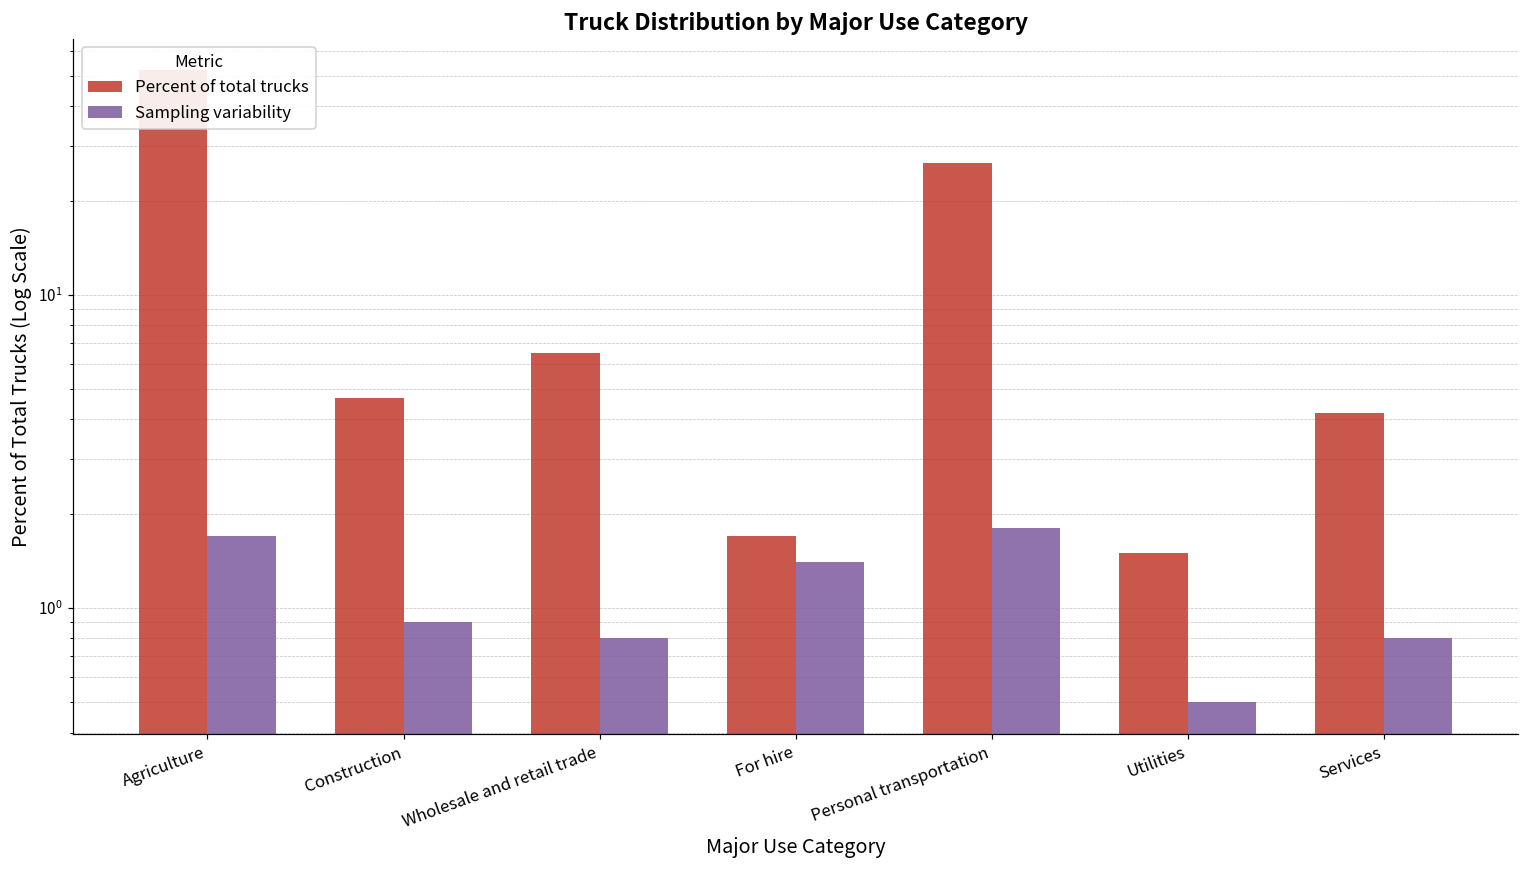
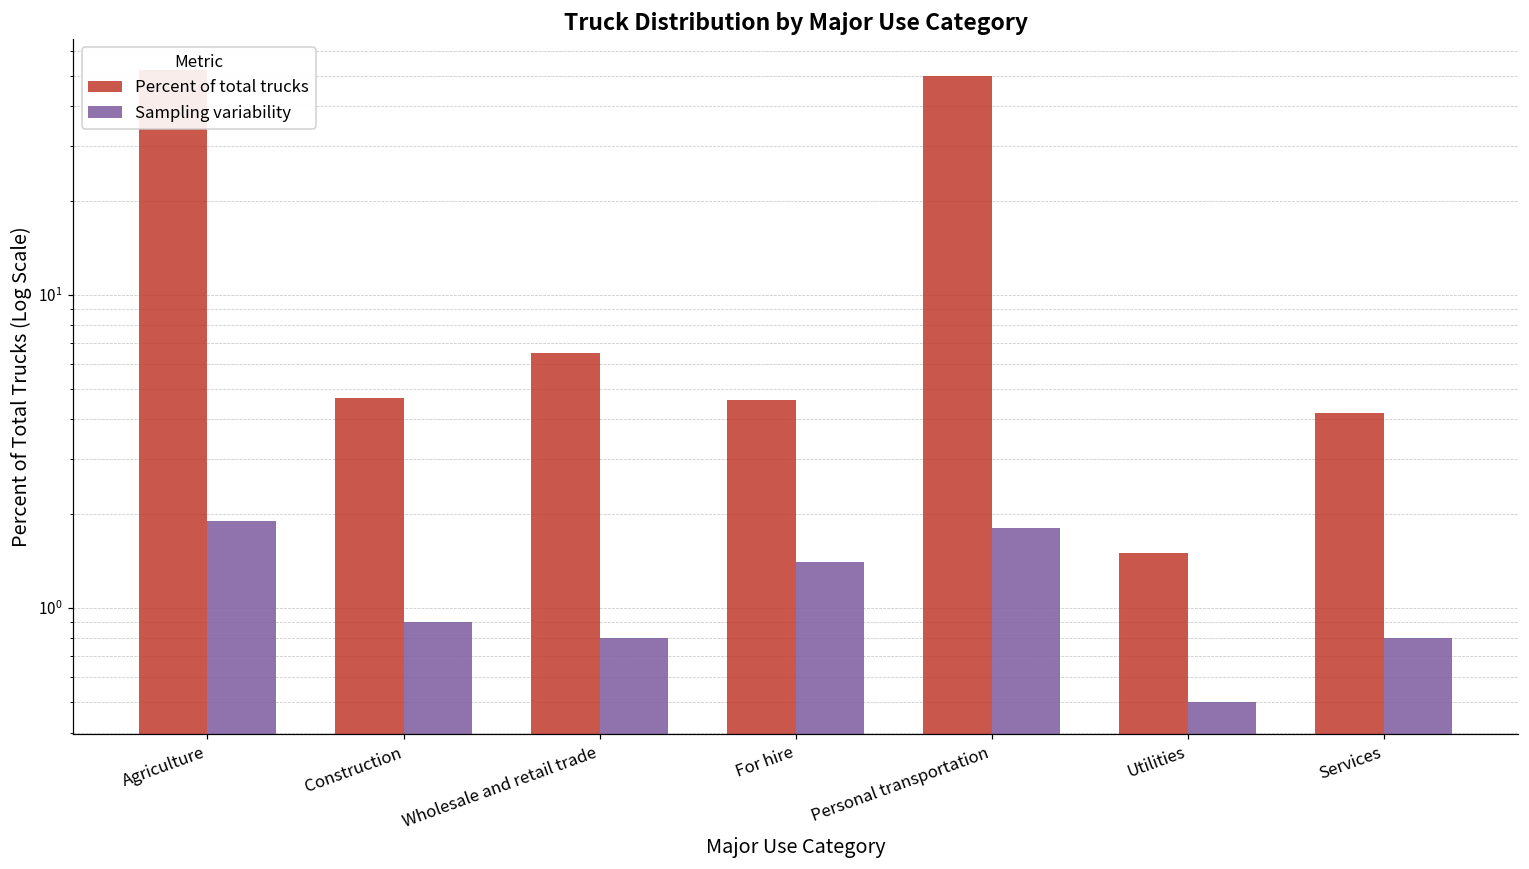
  {
    "Percent of total trucks": {
      "Construction": 4.7,
      "Wholesale and retail trade": 6.5,
-     "For hire": 1.7,
-     "Personal transportation": 26,
+     "For hire": 4.6,
+     "Personal transportation": 50,
      "Utilities": 1.5,
      "Services": 4.2
    },
    "Sampling variability": {
-     "Agriculture": 1.7,
+     "Agriculture": 1.9,
      "Construction": 0.9,
      "Wholesale and retail trade": 0.8,
      "For hire": 1.4,
      "Personal transportation": 1.8,
      "Utilities": 0.5,
      "Services": 0.8
    }
  }
